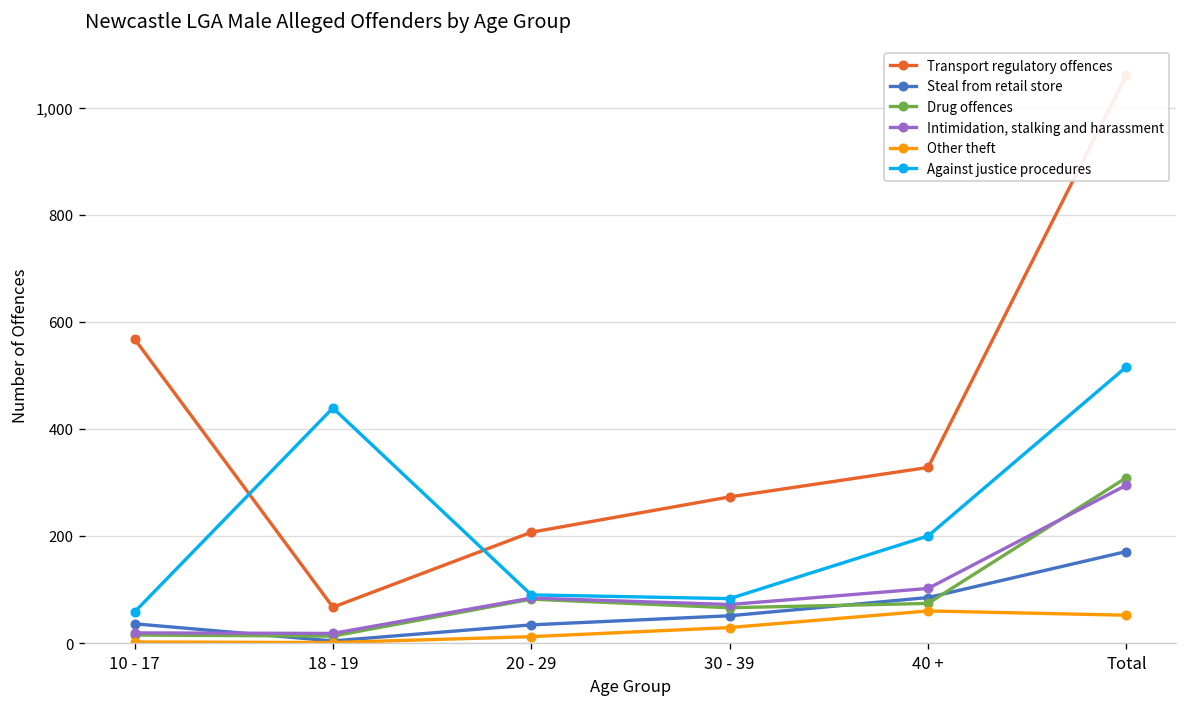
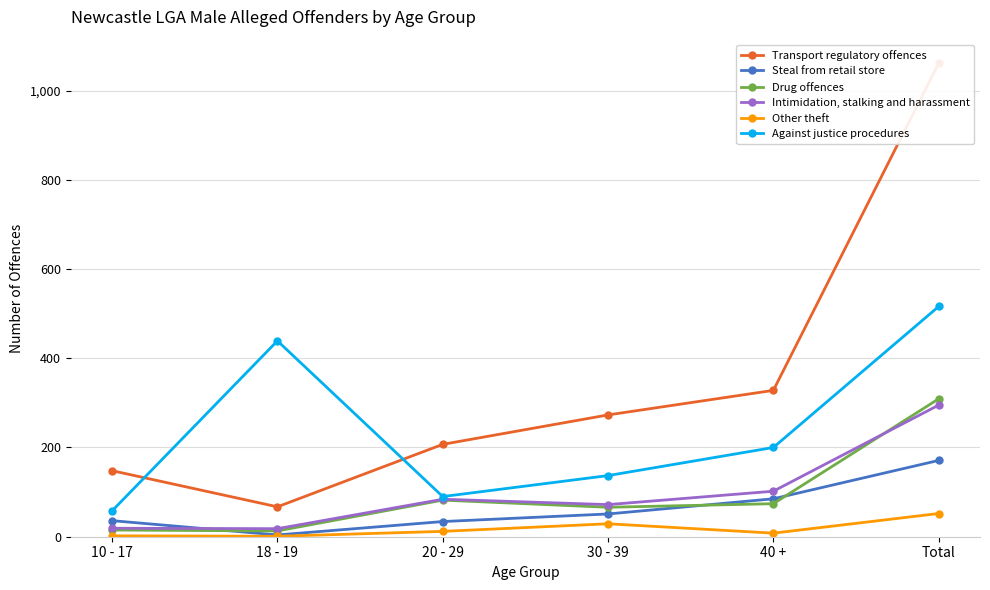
  {
    "Transport regulatory offences": {
-     "10 - 17": 570,
+     "10 - 17": 150,
      "18 - 19": 70,
      "20 - 29": 210,
      "30 - 39": 270,
      "40 +": 330
    },
    "Steal from retail store": {
      "10 - 17": 40,
      "20 - 29": 30,
      "30 - 39": 50,
      "40 +": 90,
      "Total": 170
    },
    "Drug offences": {
      "30 - 39": 70,
      "40 +": 70,
      "Total": 310
    },
    "Intimidation, stalking and harassment": {
      "30 - 39": 70,
      "40 +": 100,
      "Total": 300
    },
    "Other theft": {
      "10 - 17": 0,
      "20 - 29": 10,
      "30 - 39": 30,
-     "40 +": 60,
+     "40 +": 10,
      "Total": 50
    },
    "Against justice procedures": {
      "10 - 17": 60,
      "18 - 19": 440,
      "20 - 29": 90,
-     "30 - 39": 80,
+     "30 - 39": 140,
      "40 +": 200,
      "Total": 520
    }
  }
